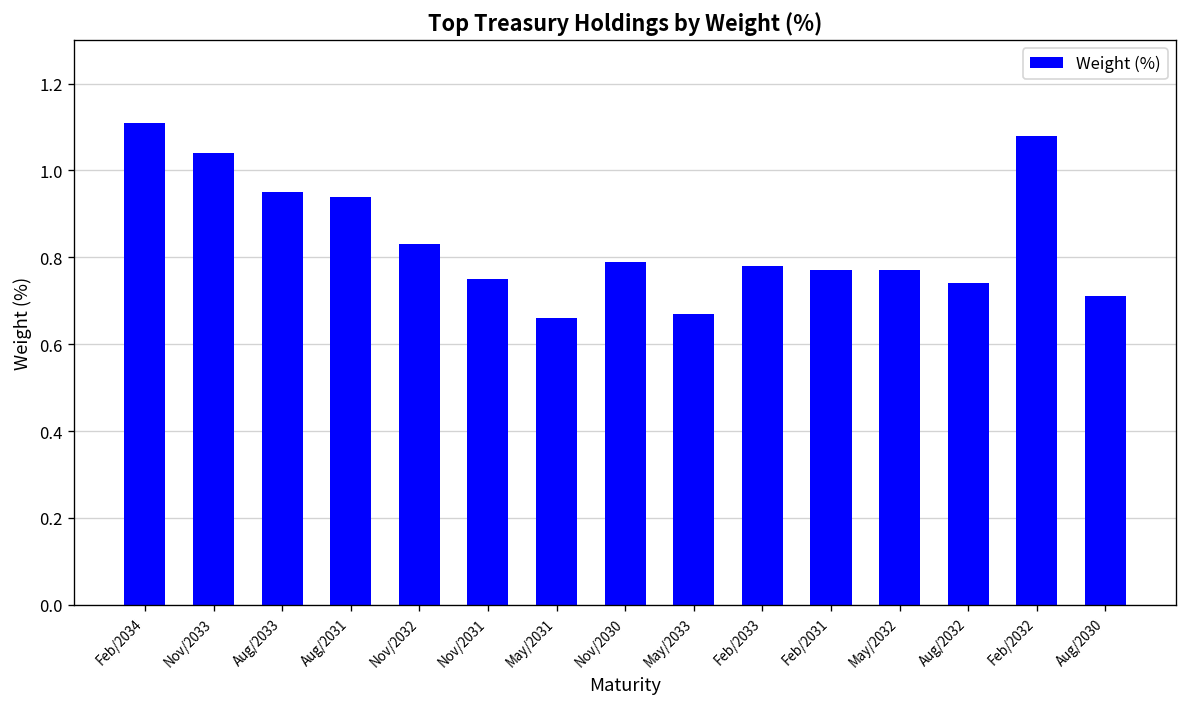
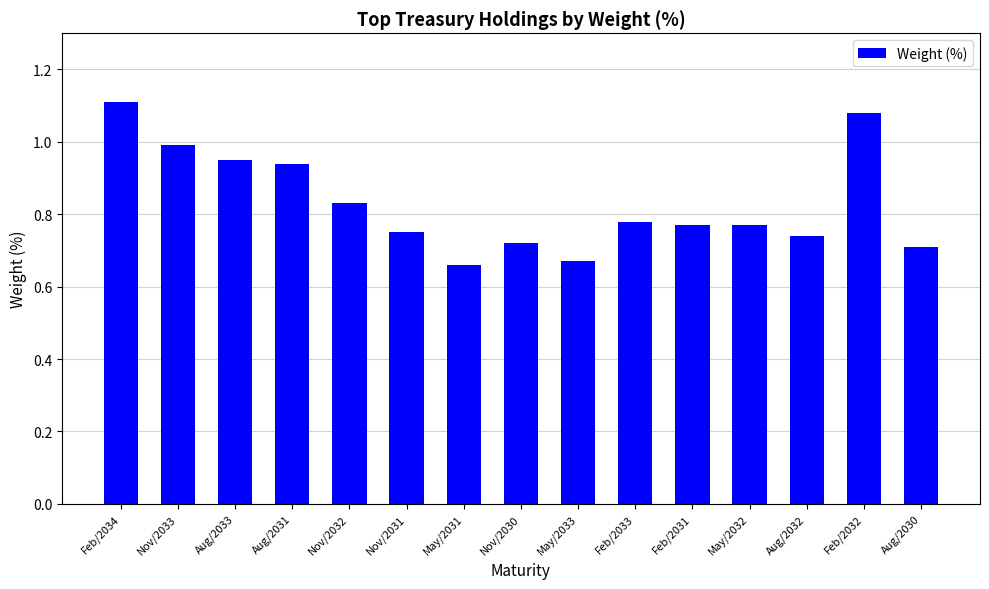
  {
    "Feb/2034": 1.11,
-   "Nov/2033": 1.04,
+   "Nov/2033": 0.99,
    "Aug/2033": 0.95,
    "Aug/2031": 0.94,
    "Nov/2032": 0.83,
    "Nov/2031": 0.75,
    "May/2031": 0.66,
-   "Nov/2030": 0.79,
+   "Nov/2030": 0.72,
    "May/2033": 0.67,
    "Feb/2033": 0.78,
    "Feb/2031": 0.77,
    "May/2032": 0.77,
    "Aug/2032": 0.74,
    "Feb/2032": 1.08,
    "Aug/2030": 0.71
  }
